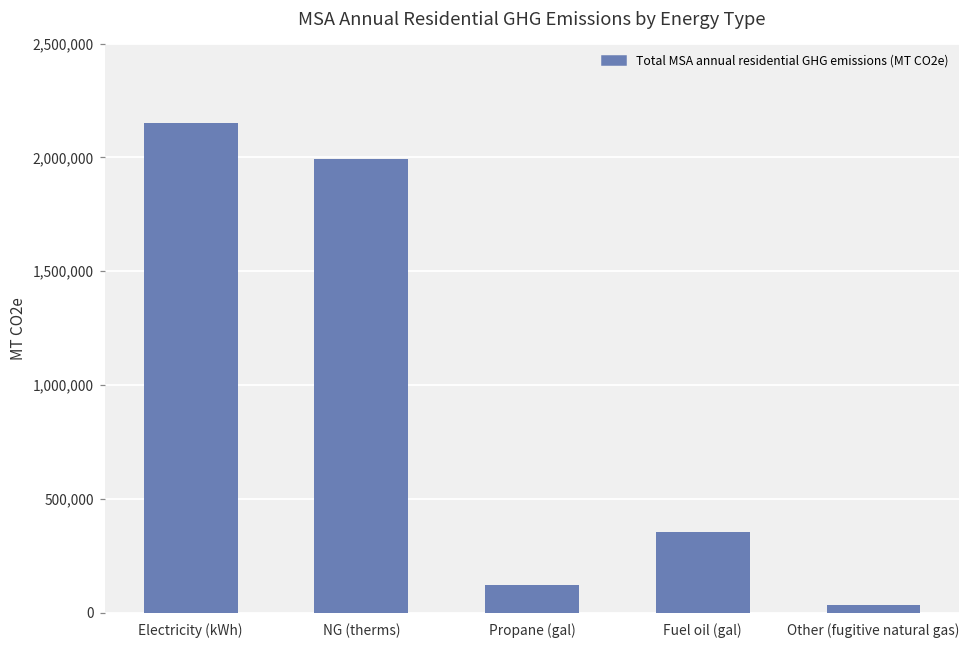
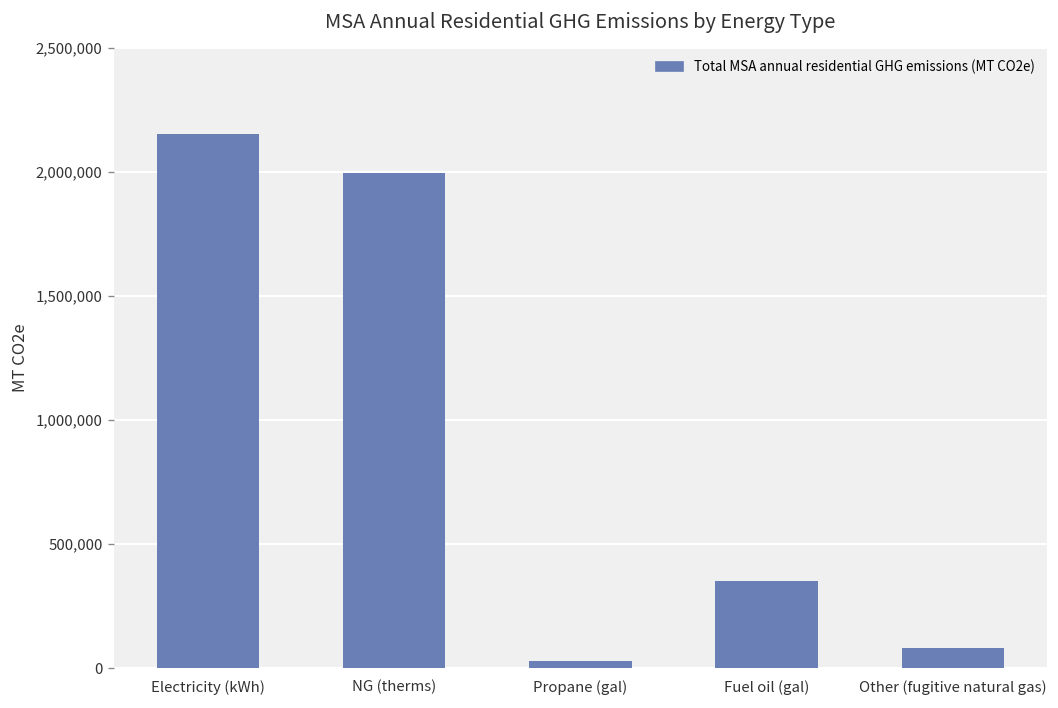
  {
    "Electricity (kWh)": "2,150,000",
    "NG (therms)": "1,990,000",
-   "Propane (gal)": "120,000",
+   "Propane (gal)": "30,000",
    "Fuel oil (gal)": "350,000",
-   "Other (fugitive natural gas)": "30,000"
+   "Other (fugitive natural gas)": "80,000"
  }
